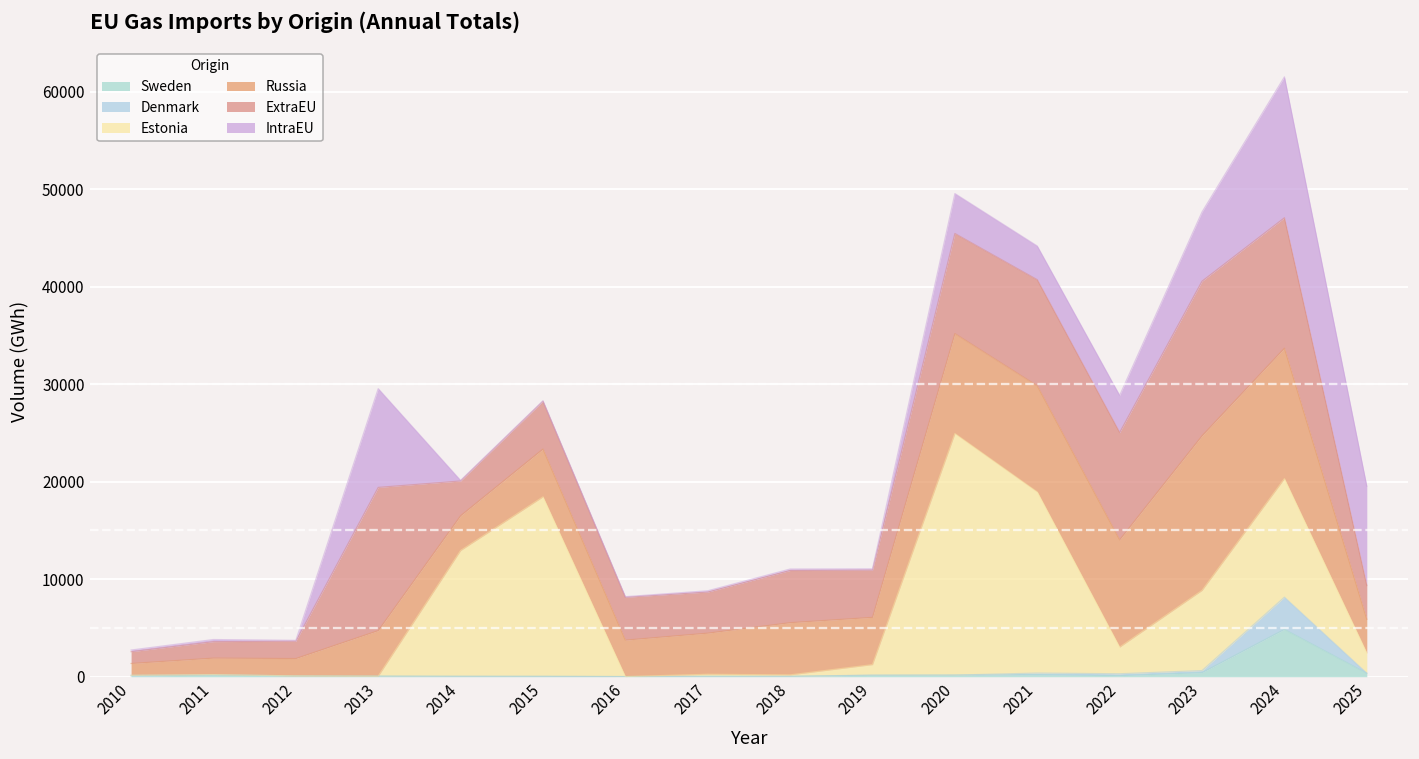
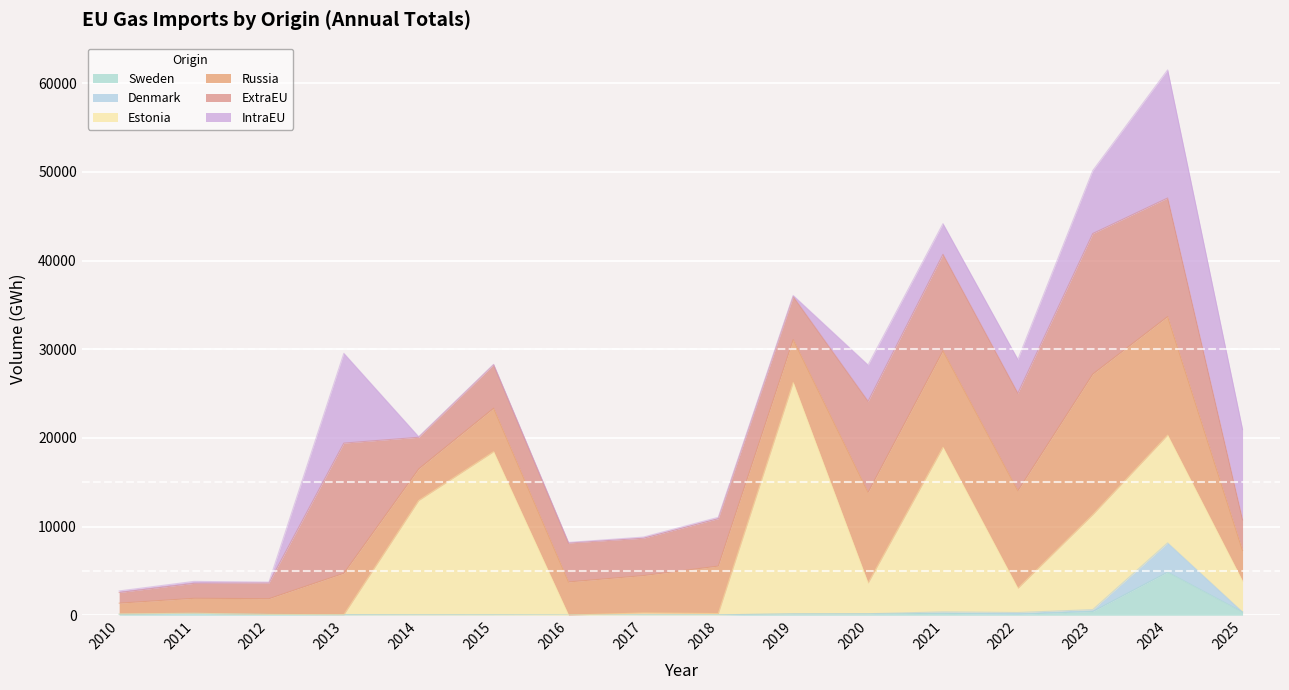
  {
    "Estonia": {
      "2014": 13000,
      "2015": 18000,
-     "2019": 1000,
-     "2020": 25000,
+     "2019": 26000,
+     "2020": 3000,
      "2021": 19000,
      "2022": 3000,
-     "2023": 8000,
+     "2023": 11000,
      "2024": 12000,
-     "2025": 2000
+     "2025": 3000
    }
  }
